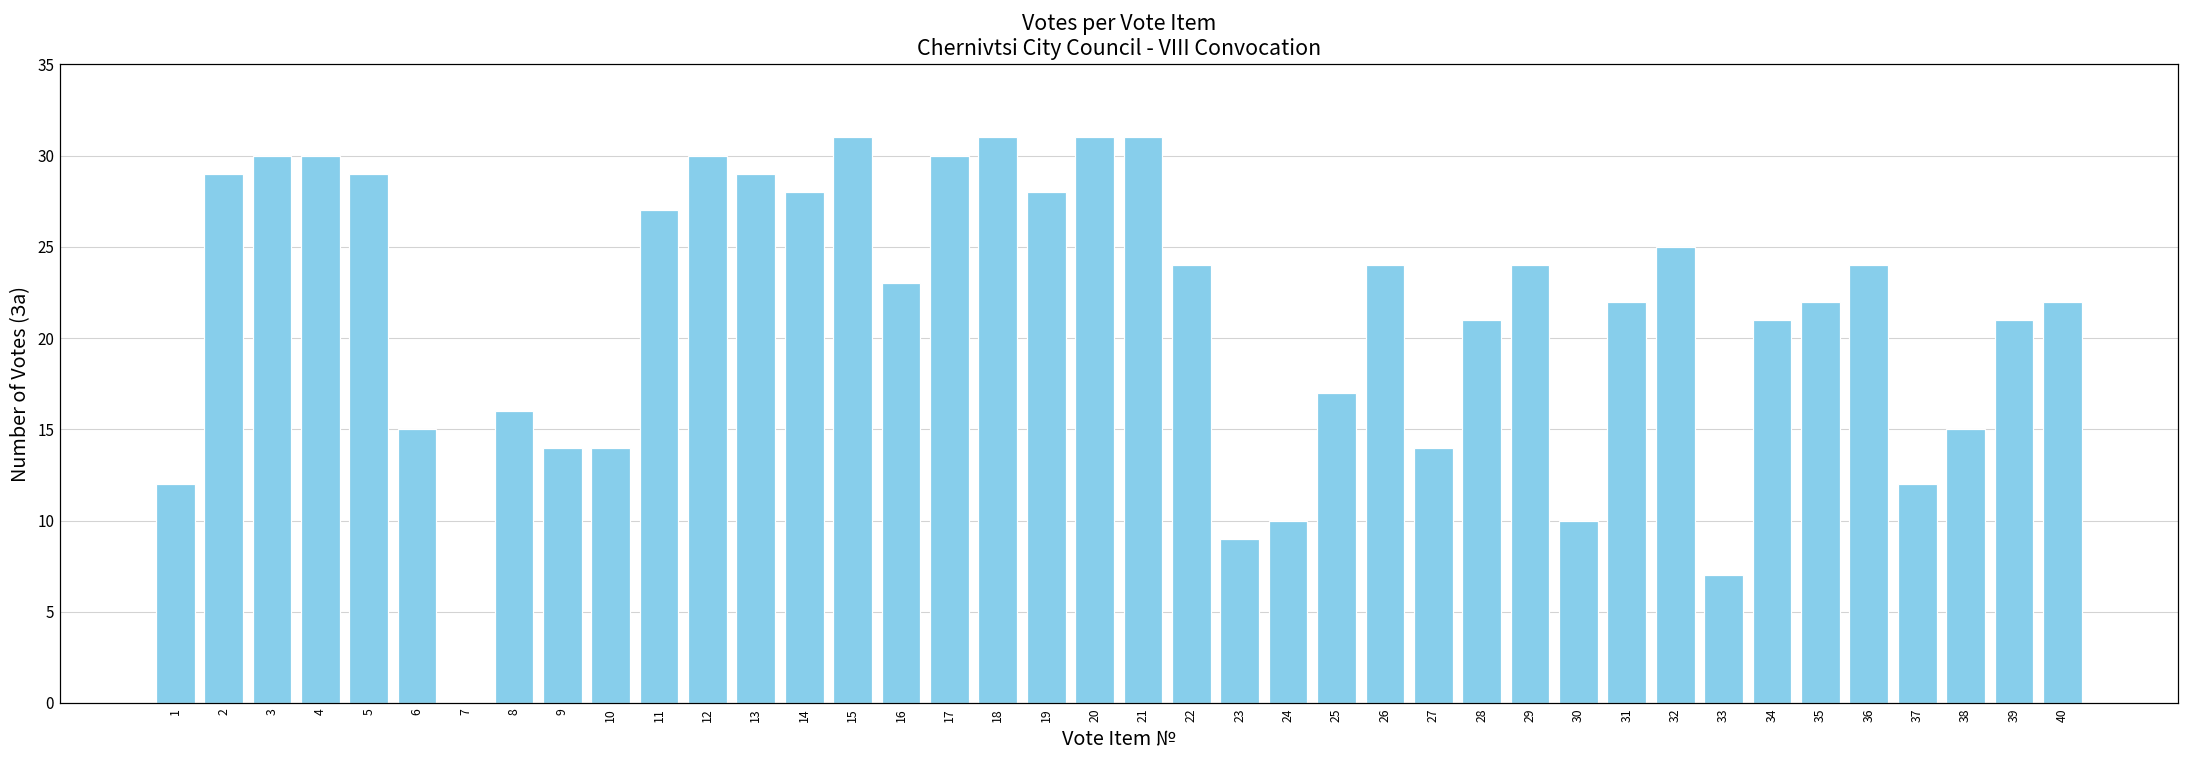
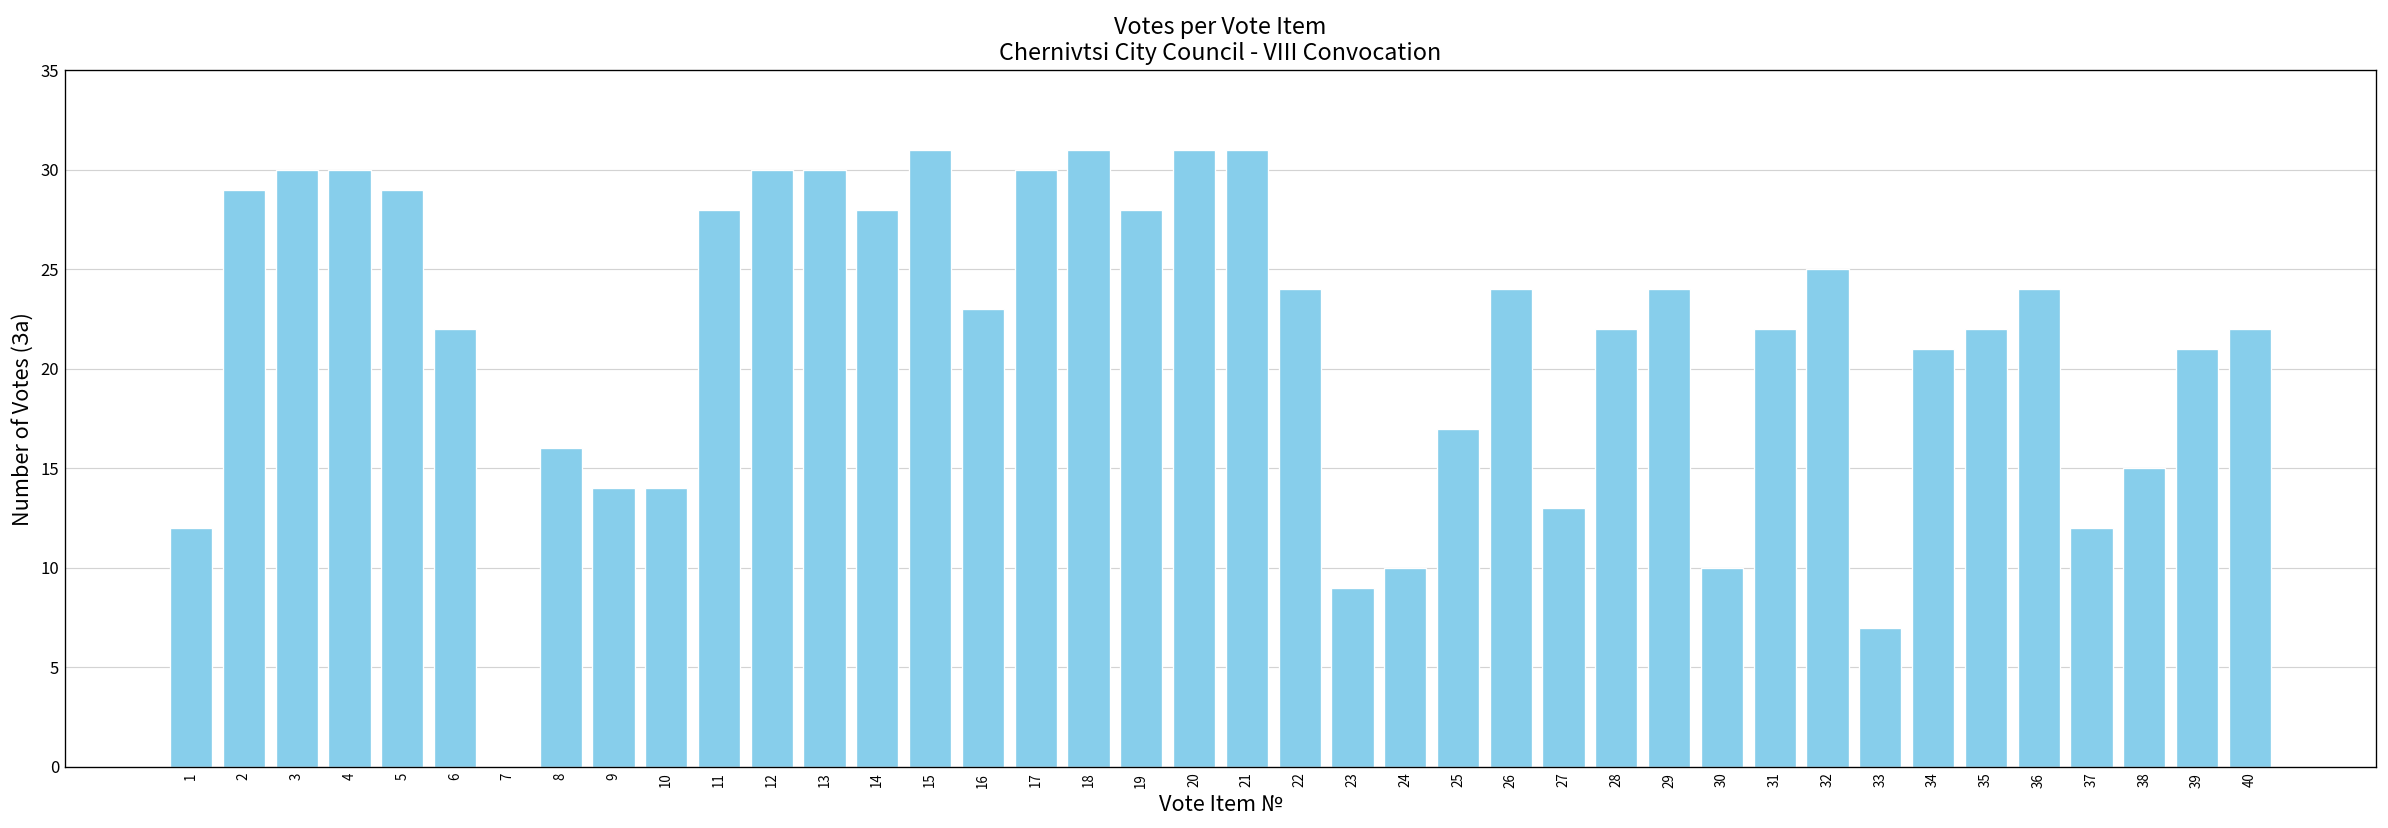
  {
    "1": 12,
    "2": 29,
    "3": 30,
    "4": 30,
    "5": 29,
-   "6": 15,
+   "6": 22,
    "7": 0,
    "8": 16,
    "9": 14,
    "10": 14,
-   "11": 27,
+   "11": 28,
    "12": 30,
-   "13": 29,
+   "13": 30,
    "14": 28,
    "15": 31,
    "16": 23,
    "17": 30,
    "18": 31,
    "19": 28,
    "20": 31,
    "21": 31,
    "22": 24,
    "23": 9,
    "24": 10,
    "25": 17,
    "26": 24,
-   "27": 14,
-   "28": 21,
+   "27": 13,
+   "28": 22,
    "29": 24,
    "30": 10,
    "31": 22,
    "32": 25,
    "33": 7,
    "34": 21,
    "35": 22,
    "36": 24,
    "37": 12,
    "38": 15,
    "39": 21,
    "40": 22
  }
